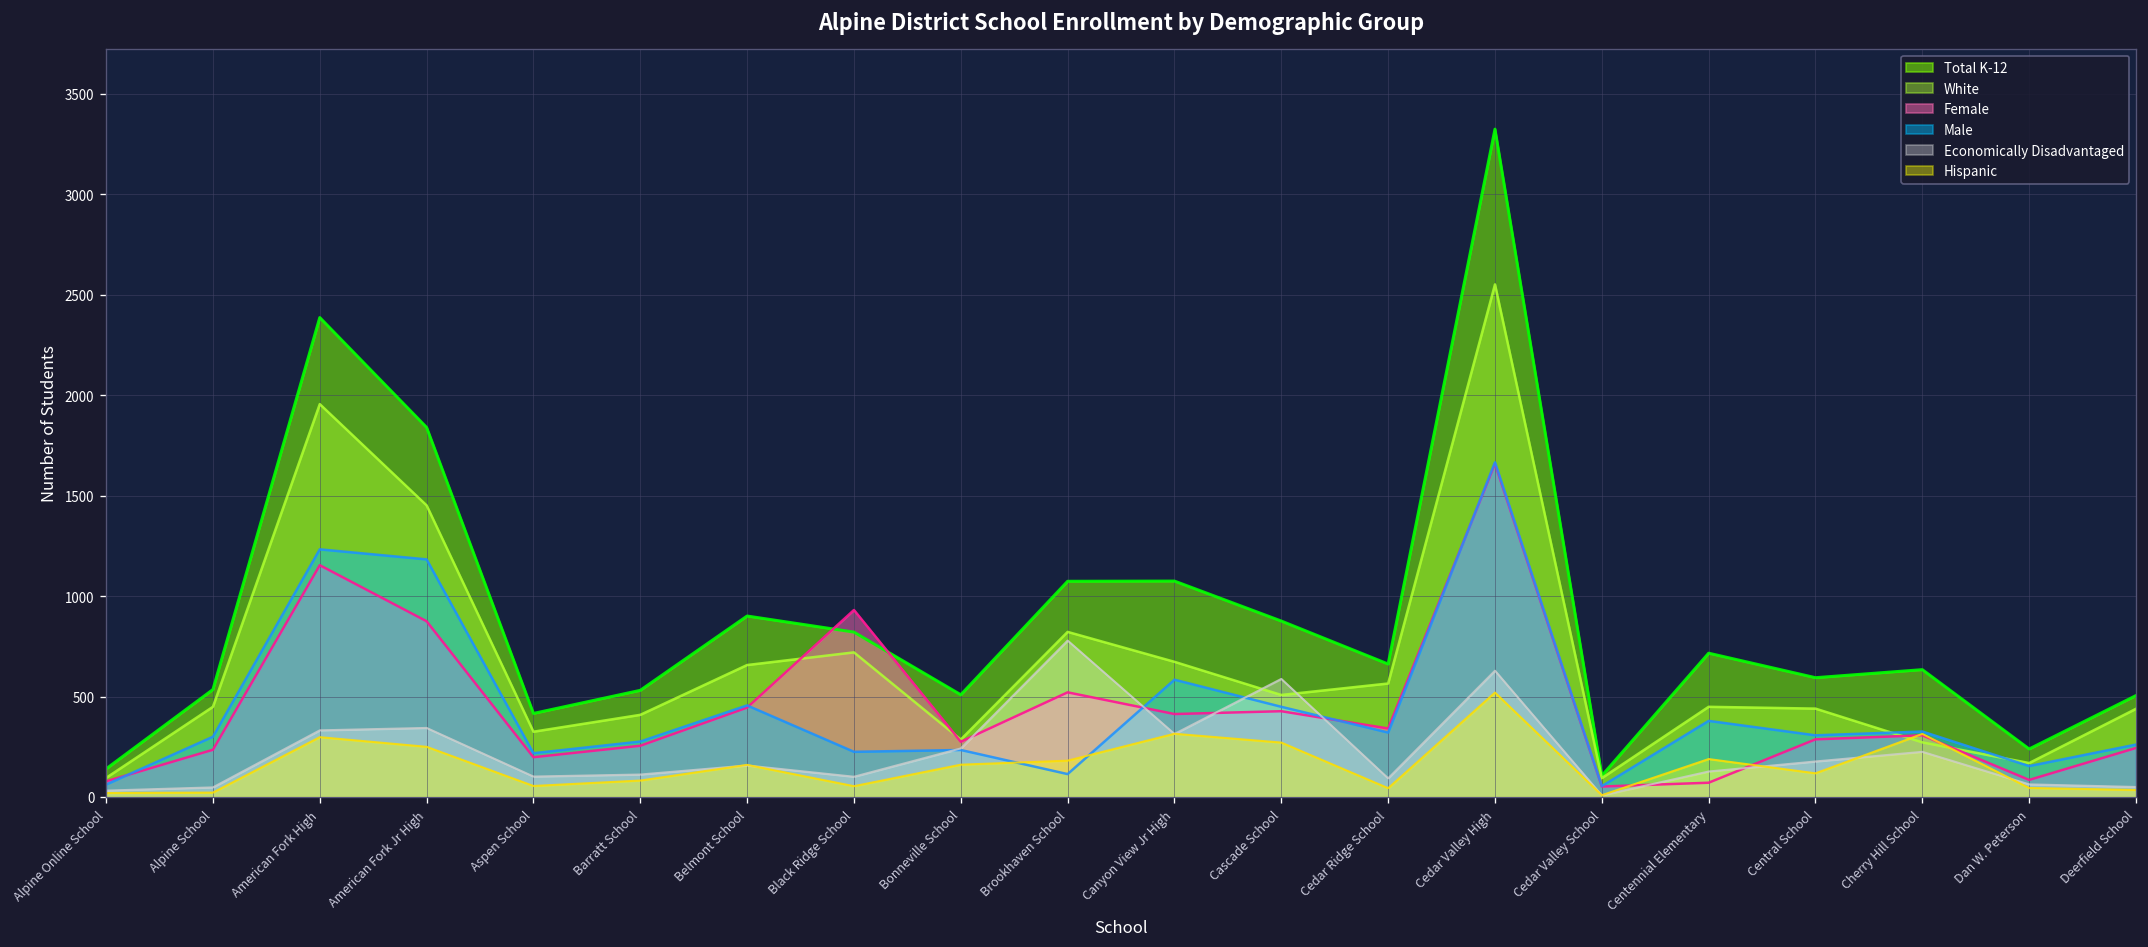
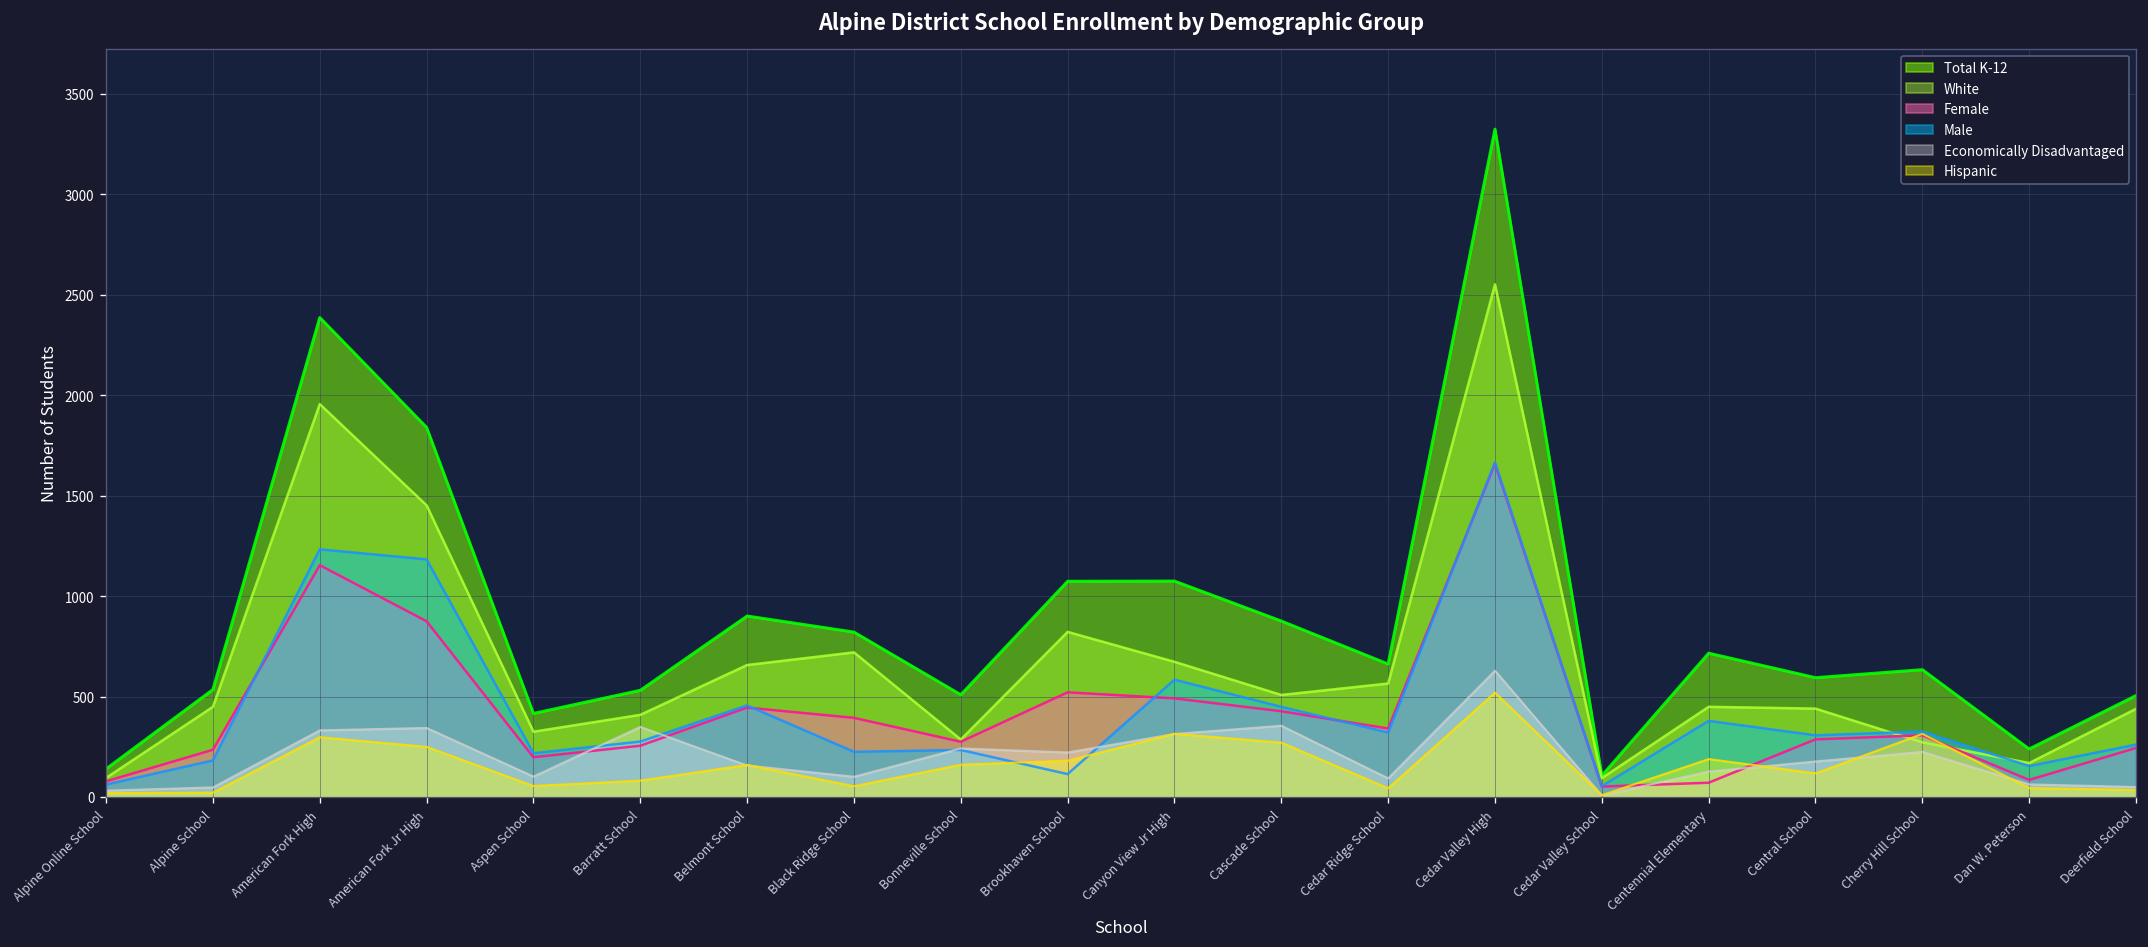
  {
    "Female": {
      "Alpine Online School": 80,
      "Alpine School": 240,
      "American Fork High": 1150,
      "American Fork Jr High": 880,
      "Aspen School": 200,
      "Barratt School": 260,
-     "Black Ridge School": 930,
+     "Black Ridge School": 390,
      "Brookhaven School": 520,
-     "Canyon View Jr High": 410,
+     "Canyon View Jr High": 490,
      "Cascade School": 430,
      "Cedar Ridge School": 340,
      "Centennial Elementary": 70,
      "Central School": 290,
      "Dan W. Peterson": 90,
      "Deerfield School": 240
    },
    "Male": {
      "Alpine Online School": 60,
-     "Alpine School": 300,
+     "Alpine School": 180,
      "American Fork High": 1230,
      "American Fork Jr High": 1180,
      "Aspen School": 220,
      "Barratt School": 280,
      "Black Ridge School": 230,
      "Brookhaven School": 110,
      "Canyon View Jr High": 580,
      "Cascade School": 450,
      "Cedar Ridge School": 320,
      "Centennial Elementary": 380,
      "Central School": 310,
      "Deerfield School": 260
    },
    "Economically Disadvantaged": {
      "Alpine School": 50,
      "American Fork High": 330,
      "American Fork Jr High": 340,
      "Aspen School": 100,
-     "Barratt School": 110,
+     "Barratt School": 350,
      "Black Ridge School": 100,
-     "Brookhaven School": 780,
-     "Cascade School": 590,
+     "Brookhaven School": 220,
+     "Cascade School": 360,
      "Cedar Ridge School": 90,
      "Cedar Valley High": 630,
      "Centennial Elementary": 130,
      "Central School": 180,
      "Cherry Hill School": 230,
      "Dan W. Peterson": 60
    }
  }
